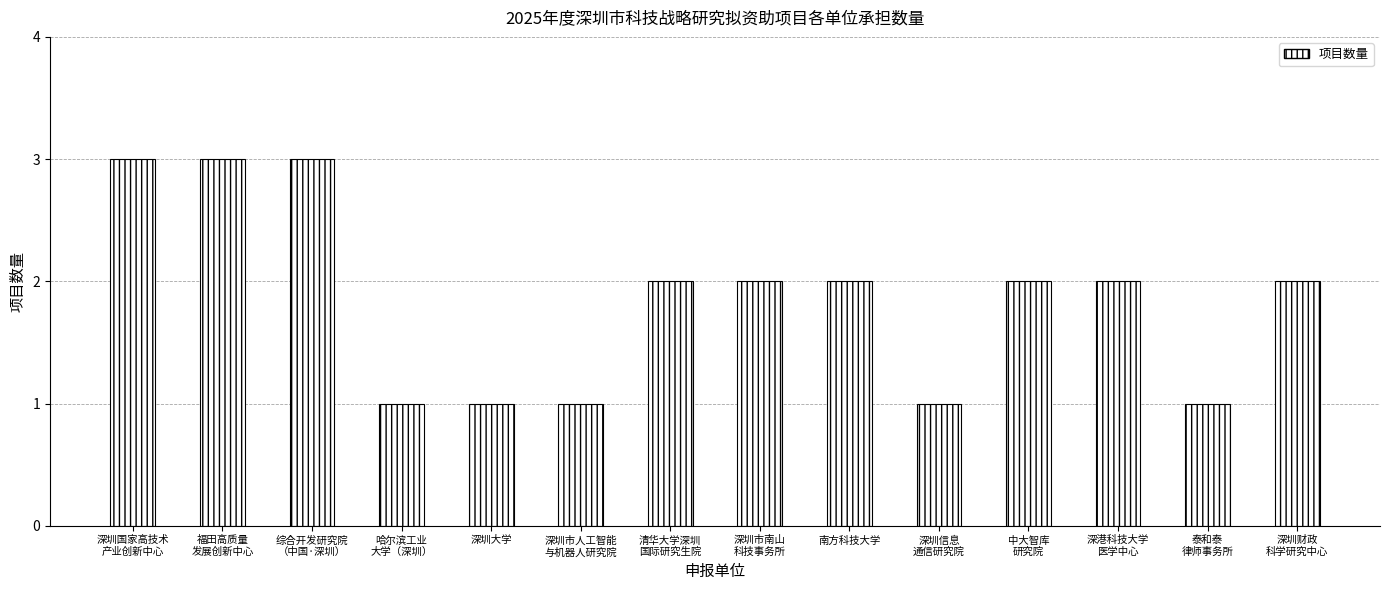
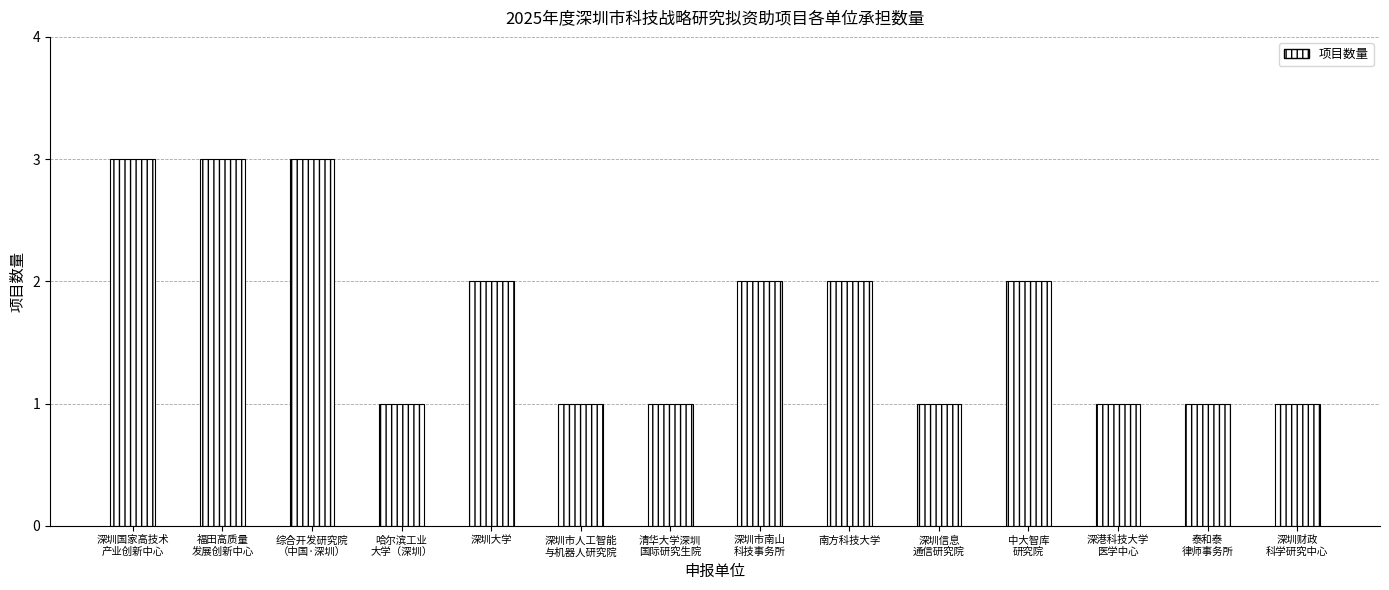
  {
    "深圳国家高技术 产业创新中心": 3,
    "福田高质量 发展创新中心": 3,
    "综合开发研究院 （中国·深圳）": 3,
    "哈尔滨工业 大学（深圳）": 1,
-   "深圳大学": 1,
+   "深圳大学": 2,
    "深圳市人工智能 与机器人研究院": 1,
-   "清华大学深圳 国际研究生院": 2,
+   "清华大学深圳 国际研究生院": 1,
    "深圳市南山 科技事务所": 2,
    "南方科技大学": 2,
    "深圳信息 通信研究院": 1,
    "中大智库 研究院": 2,
-   "深港科技大学 医学中心": 2,
+   "深港科技大学 医学中心": 1,
    "泰和泰 律师事务所": 1,
-   "深圳财政 科学研究中心": 2
+   "深圳财政 科学研究中心": 1
  }
